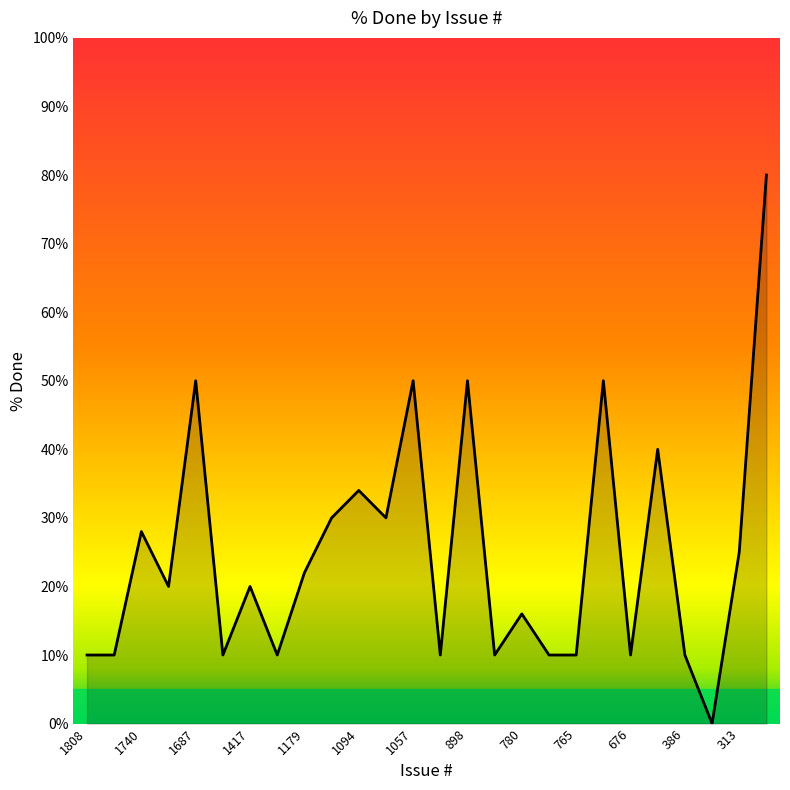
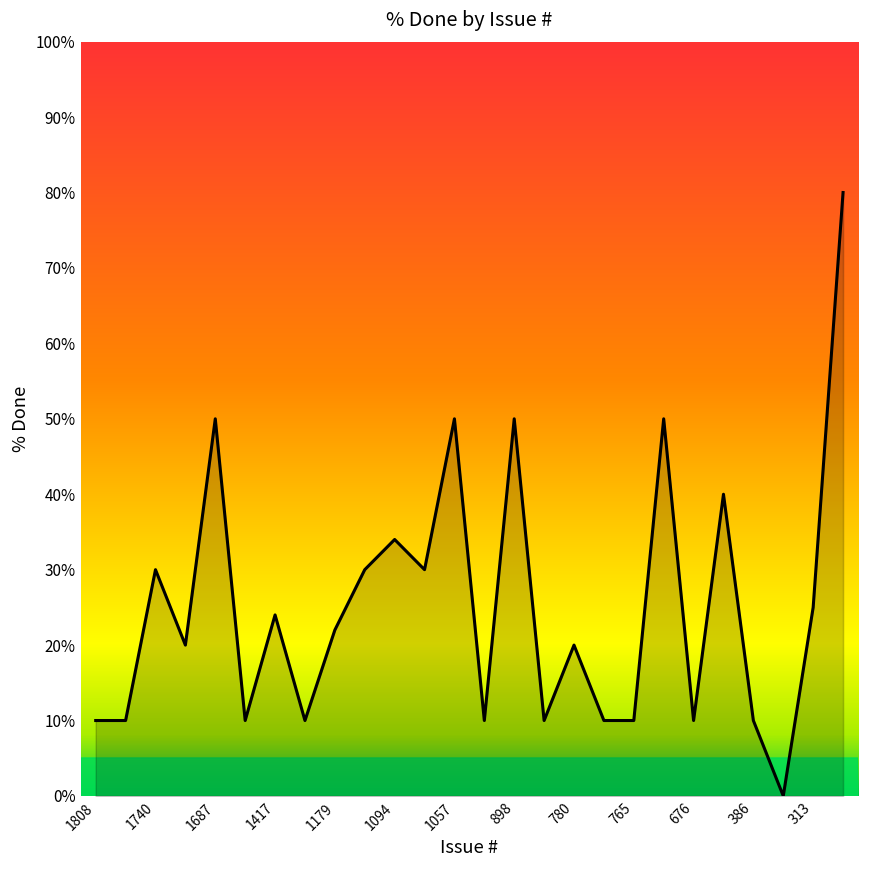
  {
    "1808": "10%",
-   "1740": "28%",
+   "1740": "30%",
    "1687": "50%",
-   "1417": "20%",
+   "1417": "24%",
    "1179": "22%",
    "1094": "34%",
    "1057": "50%",
    "898": "50%",
-   "780": "16%",
+   "780": "20%",
    "765": "10%",
    "676": "10%",
    "386": "10%",
    "313": "25%"
  }
